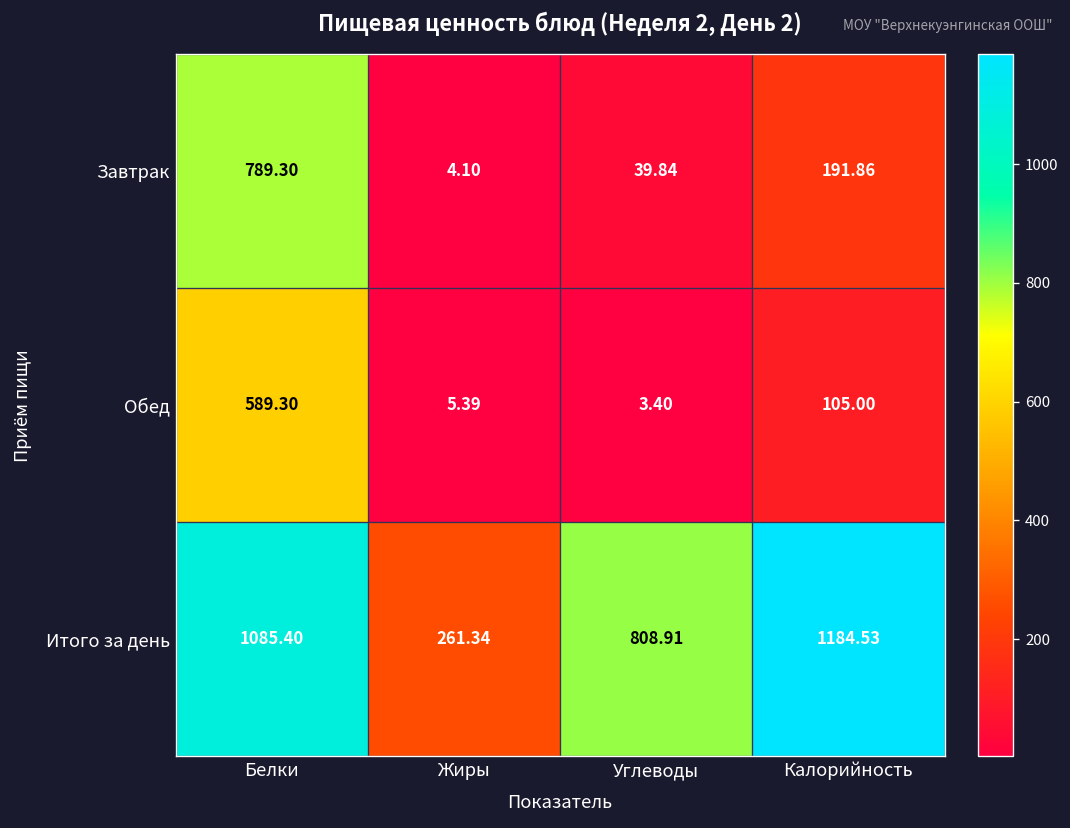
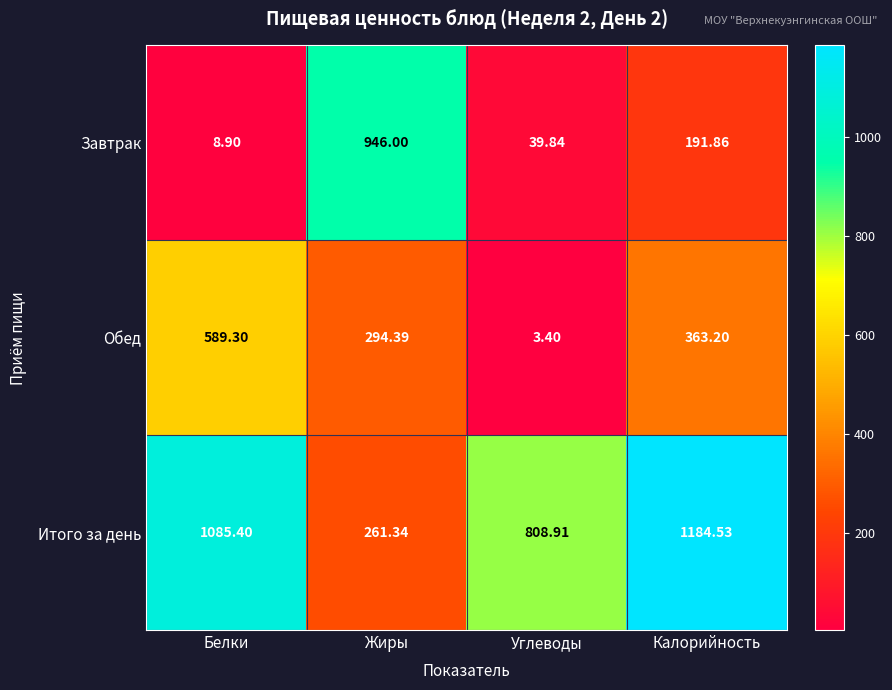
  {
    "Завтрак": {
-     "Белки": 789.30,
-     "Жиры": 4.10,
+     "Белки": 8.90,
+     "Жиры": 946.00,
      "Углеводы": 39.84,
      "Калорийность": 191.86
    },
    "Обед": {
      "Белки": 589.30,
-     "Жиры": 5.39,
+     "Жиры": 294.39,
      "Углеводы": 3.40,
-     "Калорийность": 105.00
+     "Калорийность": 363.20
    },
    "Итого за день": {
      "Белки": 1085.40,
      "Жиры": 261.34,
      "Углеводы": 808.91,
      "Калорийность": 1184.53
    }
  }
